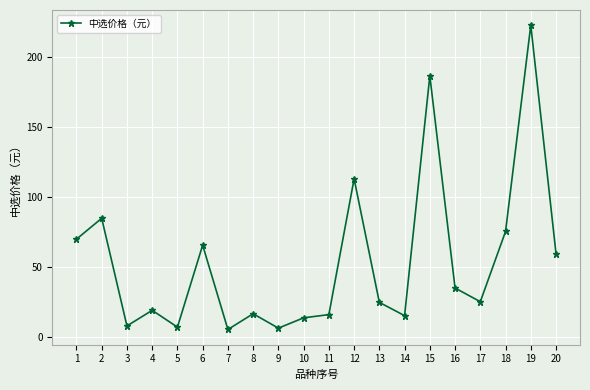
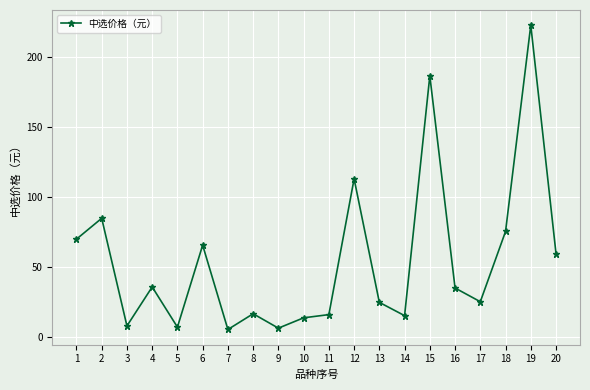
  {
    "1": 70,
    "2": 85,
    "3": 8,
-   "4": 19,
+   "4": 36,
    "5": 7,
    "6": 66,
    "7": 5,
    "8": 17,
    "9": 6,
    "10": 14,
    "11": 16,
    "12": 113,
    "13": 25,
    "14": 15,
    "15": 187,
    "16": 35,
    "17": 25,
    "18": 75,
    "19": 223,
    "20": 60
  }
